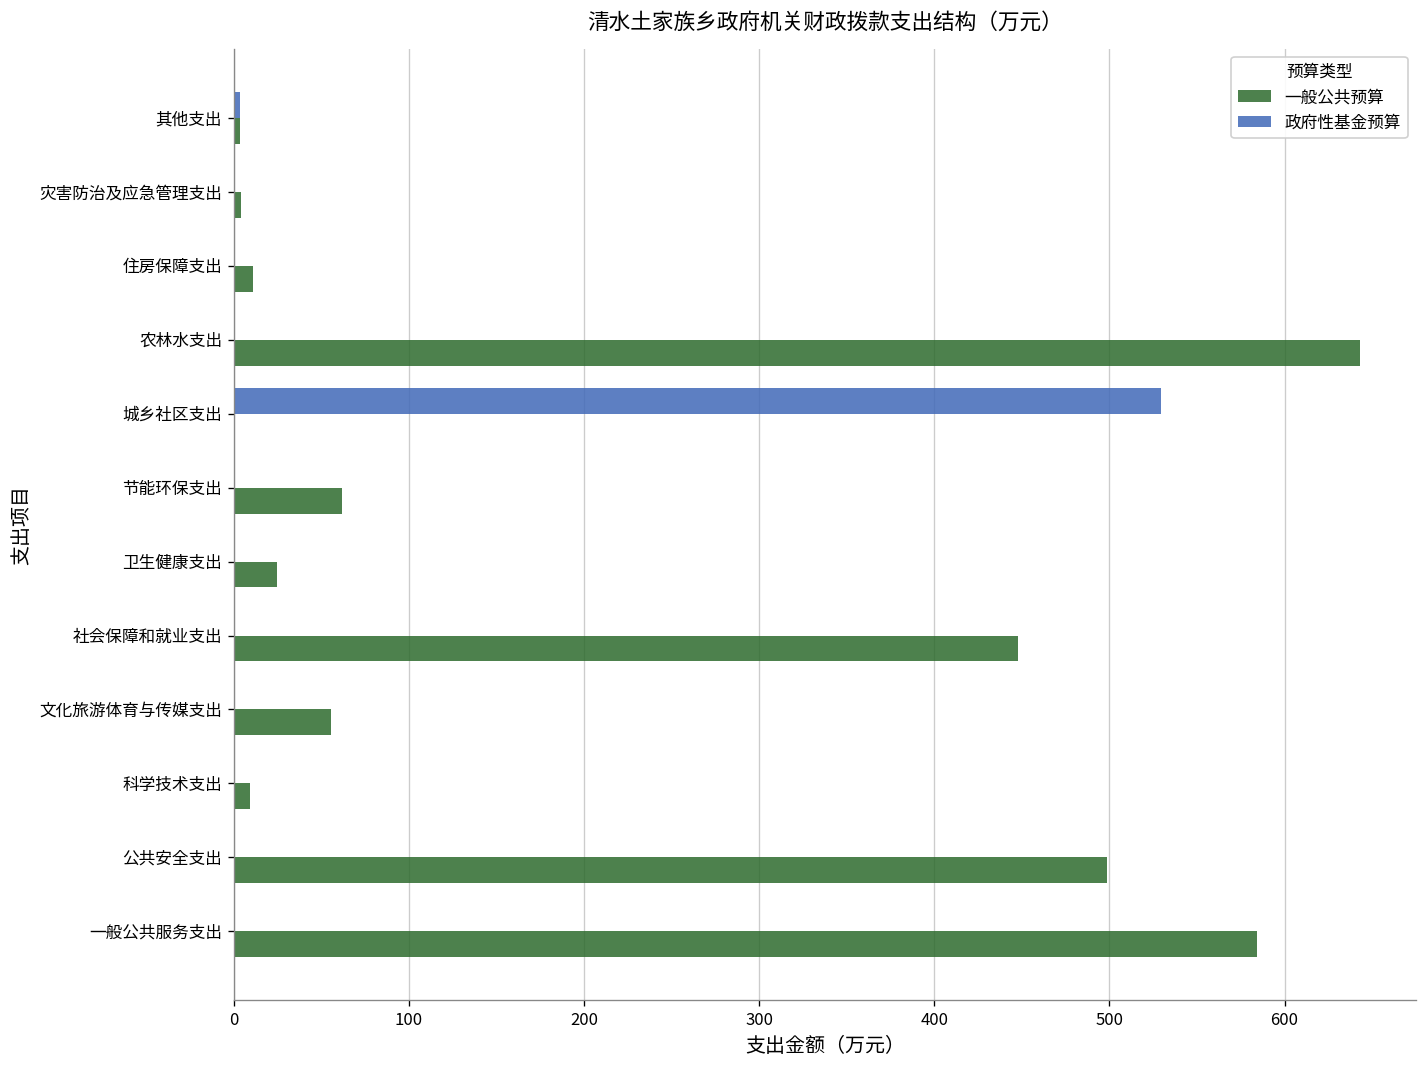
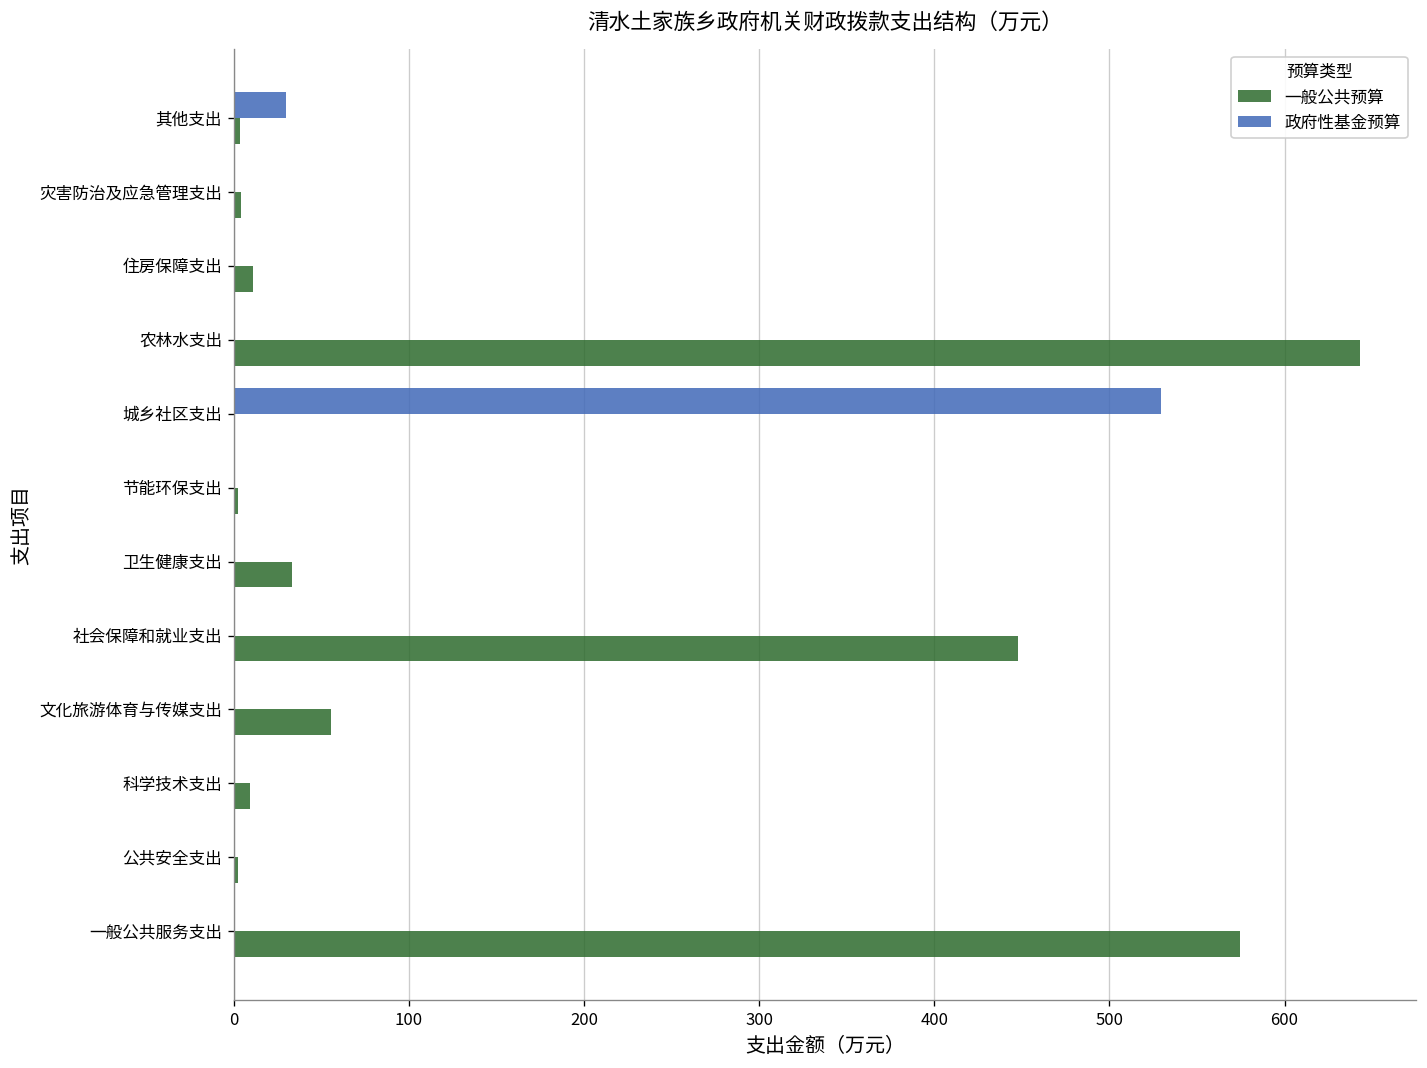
  {
    "一般公共预算": {
      "其他支出": 4,
      "灾害防治及应急管理支出": 4,
      "住房保障支出": 11,
      "农林水支出": 643,
      "城乡社区支出": 0,
-     "节能环保支出": 62,
-     "卫生健康支出": 25,
+     "节能环保支出": 2,
+     "卫生健康支出": 33,
      "社会保障和就业支出": 448,
      "文化旅游体育与传媒支出": 56,
      "科学技术支出": 9,
-     "公共安全支出": 498,
-     "一般公共服务支出": 584
+     "公共安全支出": 3,
+     "一般公共服务支出": 574
    },
    "政府性基金预算": {
-     "其他支出": 4,
+     "其他支出": 30,
      "灾害防治及应急管理支出": 0,
      "住房保障支出": 0,
      "农林水支出": 0,
      "城乡社区支出": 530,
      "节能环保支出": 0,
      "卫生健康支出": 0,
      "社会保障和就业支出": 0,
      "文化旅游体育与传媒支出": 0,
      "科学技术支出": 0,
      "公共安全支出": 0,
      "一般公共服务支出": 0
    }
  }
